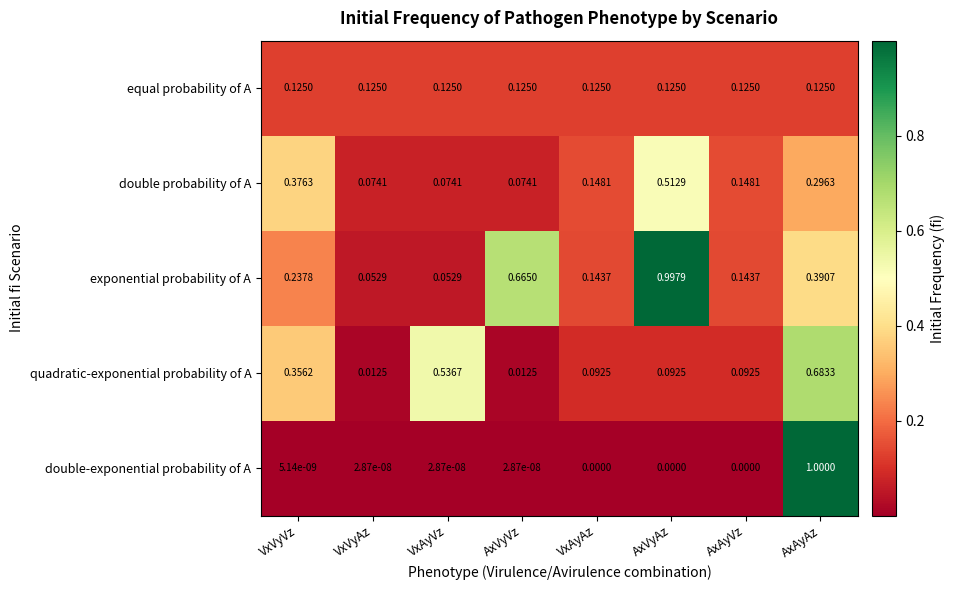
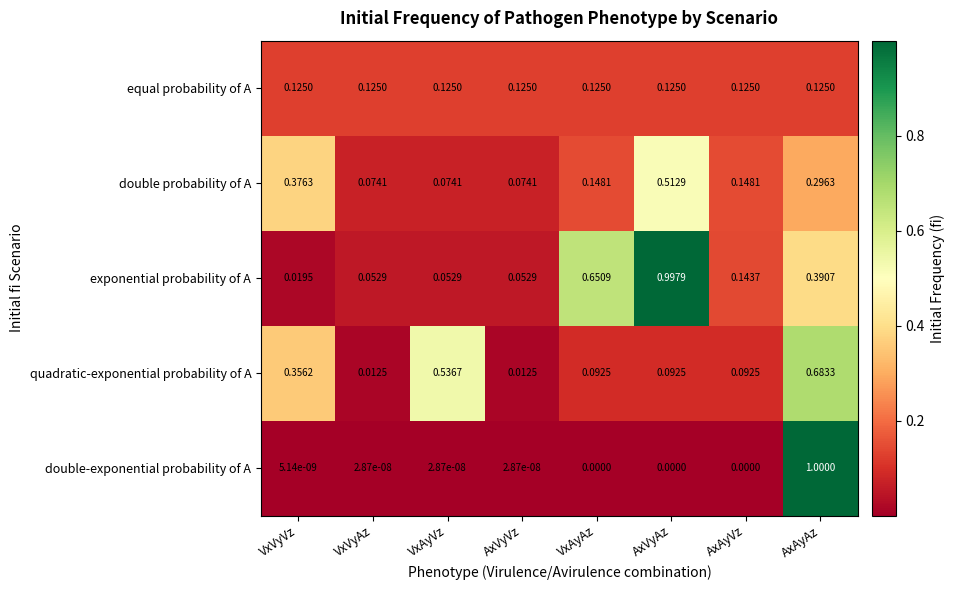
  {
    "equal probability of A": {
      "VxVyVz": "0.1250",
      "VxVyAz": "0.1250",
      "VxAyVz": "0.1250",
      "AxVyVz": "0.1250",
      "VxAyAz": "0.1250",
      "AxVyAz": "0.1250",
      "AxAyVz": "0.1250",
      "AxAyAz": "0.1250"
    },
    "double probability of A": {
      "VxVyVz": "0.3763",
      "VxVyAz": "0.0741",
      "VxAyVz": "0.0741",
      "AxVyVz": "0.0741",
      "VxAyAz": "0.1481",
      "AxVyAz": "0.5129",
      "AxAyVz": "0.1481",
      "AxAyAz": "0.2963"
    },
    "exponential probability of A": {
-     "VxVyVz": "0.2378",
+     "VxVyVz": "0.0195",
      "VxVyAz": "0.0529",
      "VxAyVz": "0.0529",
-     "AxVyVz": "0.6650",
-     "VxAyAz": "0.1437",
+     "AxVyVz": "0.0529",
+     "VxAyAz": "0.6509",
      "AxVyAz": "0.9979",
      "AxAyVz": "0.1437",
      "AxAyAz": "0.3907"
    },
    "quadratic-exponential probability of A": {
      "VxVyVz": "0.3562",
      "VxVyAz": "0.0125",
      "VxAyVz": "0.5367",
      "AxVyVz": "0.0125",
      "VxAyAz": "0.0925",
      "AxVyAz": "0.0925",
      "AxAyVz": "0.0925",
      "AxAyAz": "0.6833"
    },
    "double-exponential probability of A": {
      "VxVyVz": "5.14e-09",
      "VxVyAz": "2.87e-08",
      "VxAyVz": "2.87e-08",
      "AxVyVz": "2.87e-08",
      "VxAyAz": "0.0000",
      "AxVyAz": "0.0000",
      "AxAyVz": "0.0000",
      "AxAyAz": "1.0000"
    }
  }
